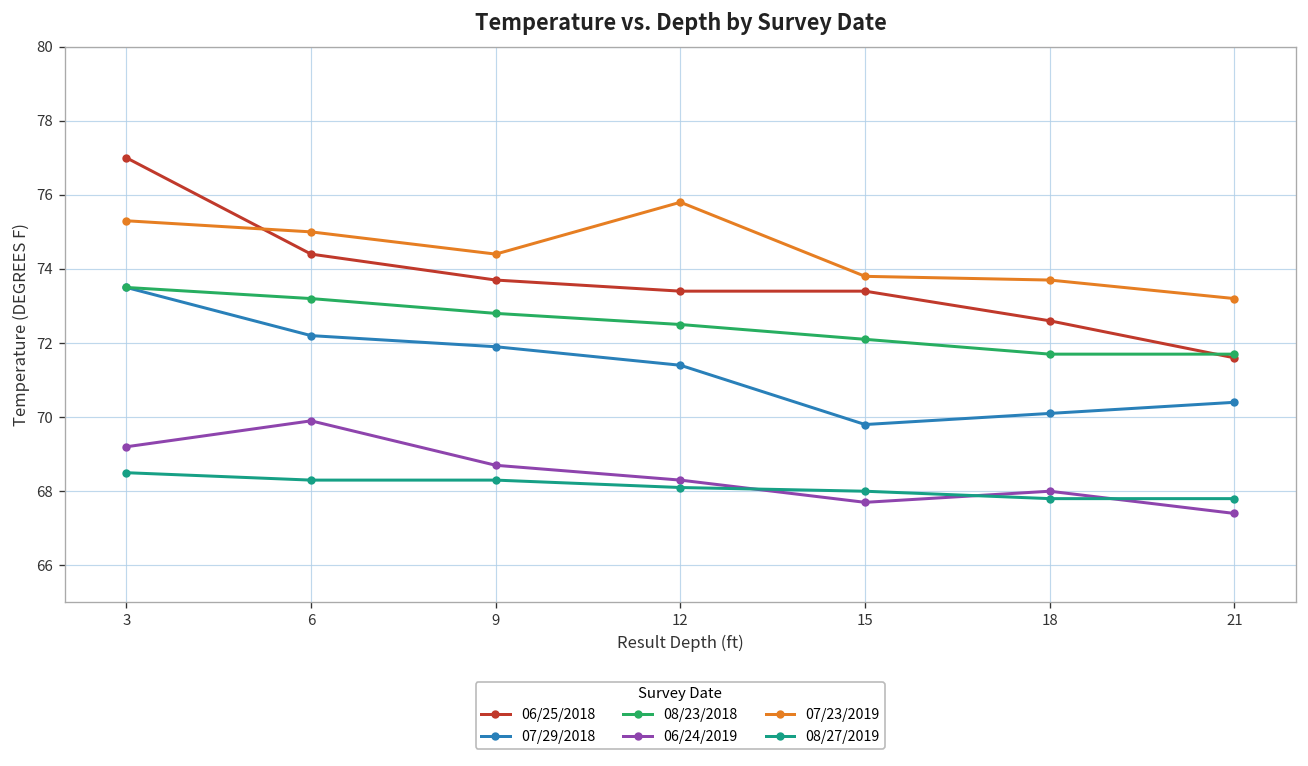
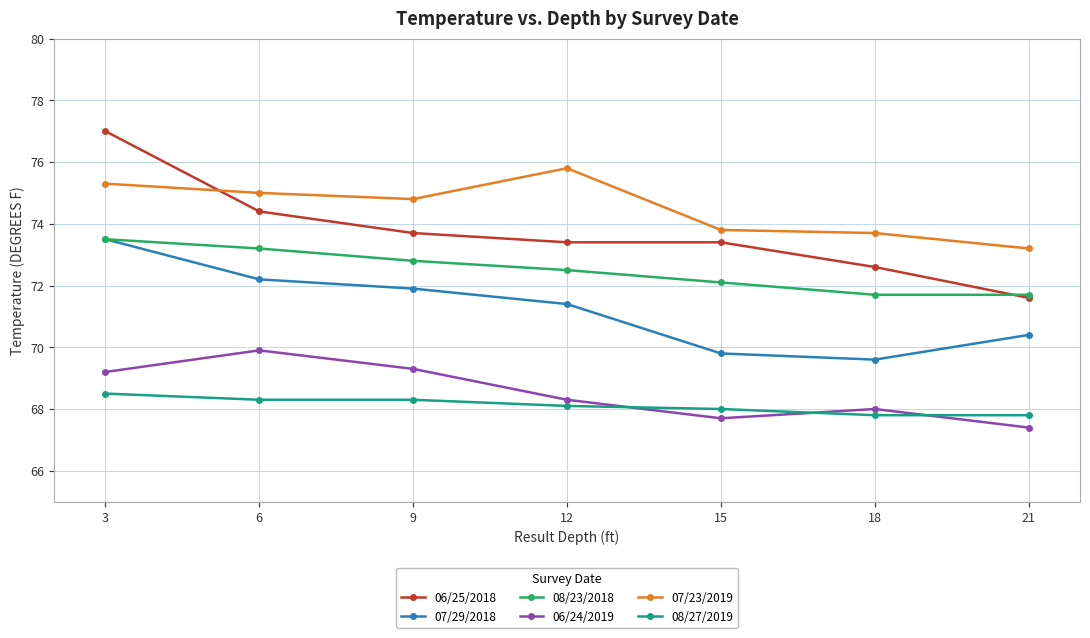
  {
    "06/25/2018": {
      "3": 77.0,
      "6": 74.4,
      "9": 73.7,
      "12": 73.4,
      "15": 73.4,
      "18": 72.6,
      "21": 71.6
    },
    "07/29/2018": {
      "6": 72.2,
      "9": 71.9,
      "12": 71.4,
      "15": 69.8,
-     "18": 70.1,
+     "18": 69.6,
      "21": 70.4
    },
    "06/24/2019": {
      "3": 69.2,
      "6": 69.9,
-     "9": 68.7,
+     "9": 69.3,
      "12": 68.3,
      "15": 67.7,
      "18": 68.0,
      "21": 67.4
    },
    "07/23/2019": {
      "3": 75.3,
      "6": 75.0,
-     "9": 74.4,
+     "9": 74.8,
      "12": 75.8,
      "15": 73.8,
      "18": 73.7,
      "21": 73.2
    }
  }
